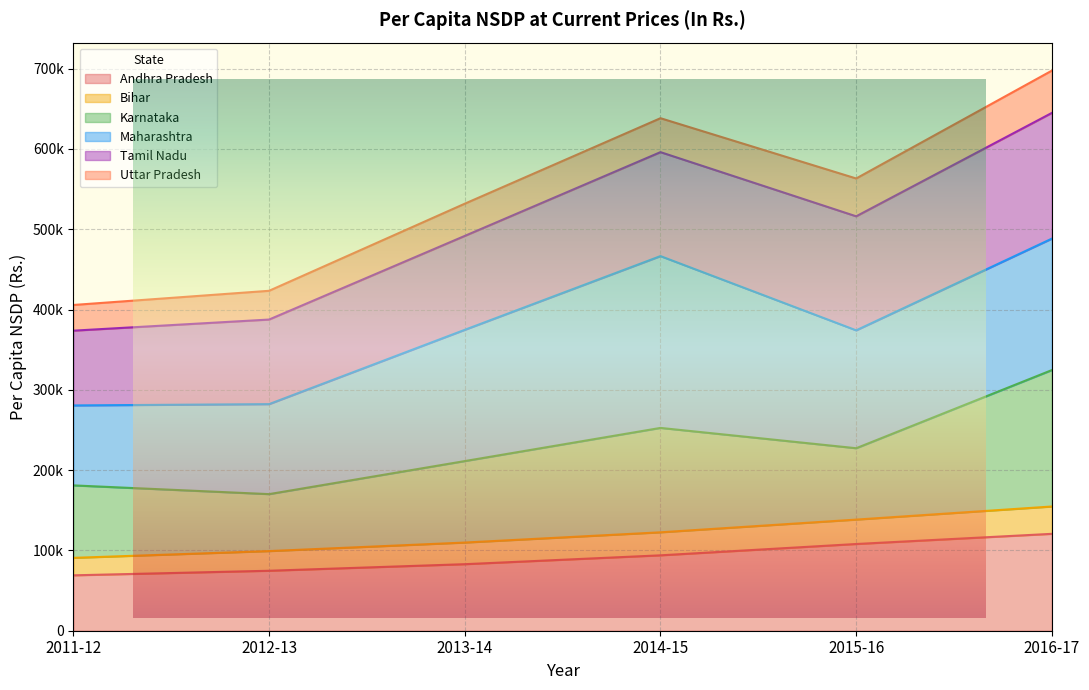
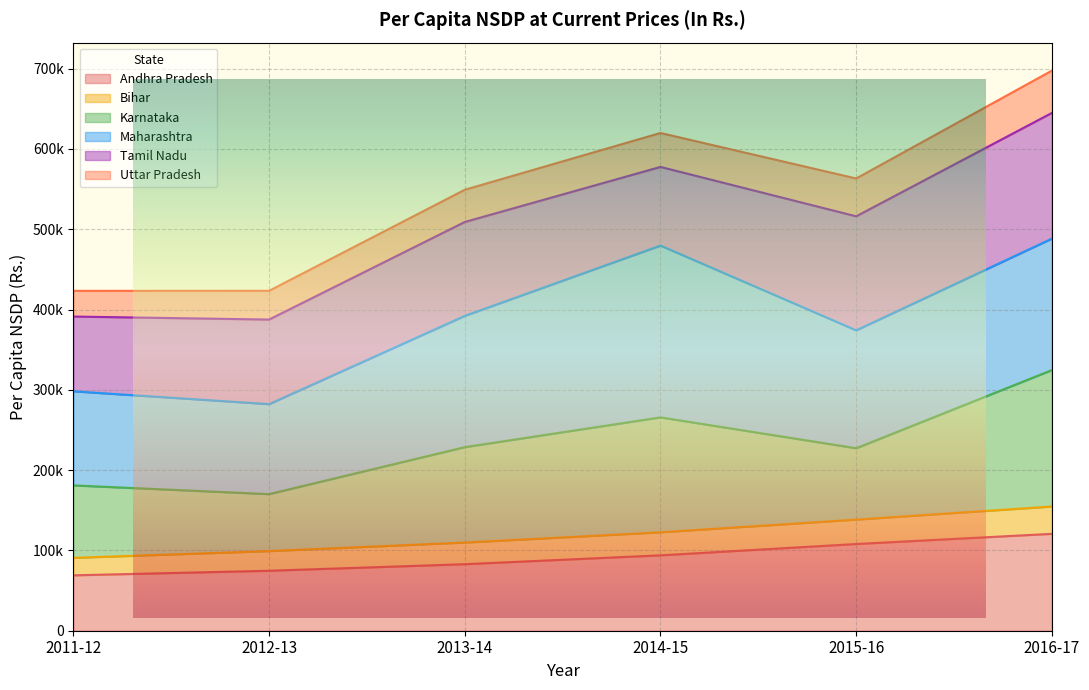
  {
    "Karnataka": {
      "2011-12": 90000,
      "2012-13": 70000,
-     "2013-14": 100000,
-     "2014-15": 130000,
+     "2013-14": 120000,
+     "2014-15": 140000,
      "2015-16": 90000,
      "2016-17": 170000
    },
    "Maharashtra": {
-     "2011-12": 100000,
+     "2011-12": 120000,
      "2012-13": 110000,
      "2013-14": 160000,
      "2014-15": 210000,
      "2015-16": 150000,
      "2016-17": 160000
    },
    "Tamil Nadu": {
      "2011-12": 90000,
      "2012-13": 110000,
      "2013-14": 120000,
-     "2014-15": 130000,
+     "2014-15": 100000,
      "2015-16": 140000,
      "2016-17": 160000
    }
  }
